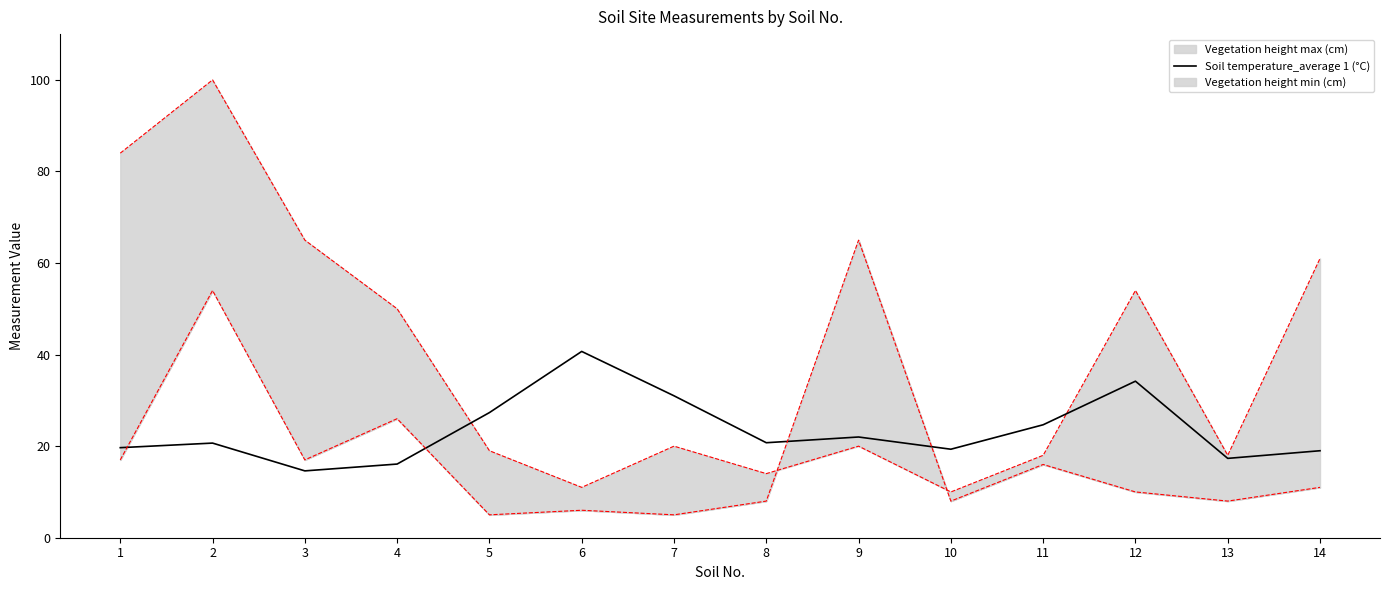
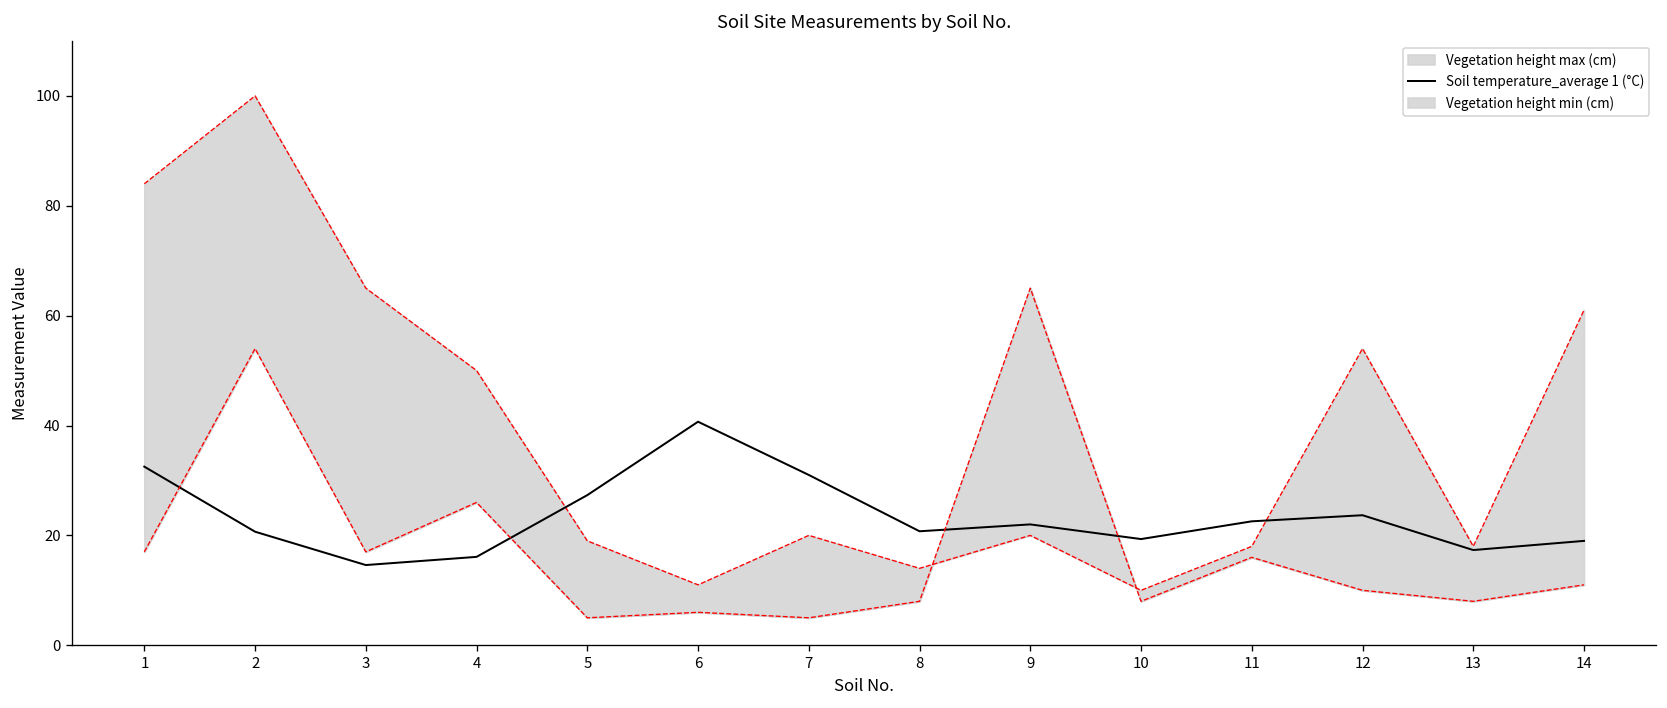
  {
    "Soil temperature_average 1 (°C)": {
-     "1": 20,
+     "1": 33,
      "2": 21,
      "3": 15,
      "4": 16,
      "5": 27,
      "6": 41,
      "7": 31,
      "8": 21,
      "9": 22,
      "10": 19,
-     "11": 25,
-     "12": 34,
+     "11": 23,
+     "12": 24,
      "13": 17,
      "14": 19
    }
  }
